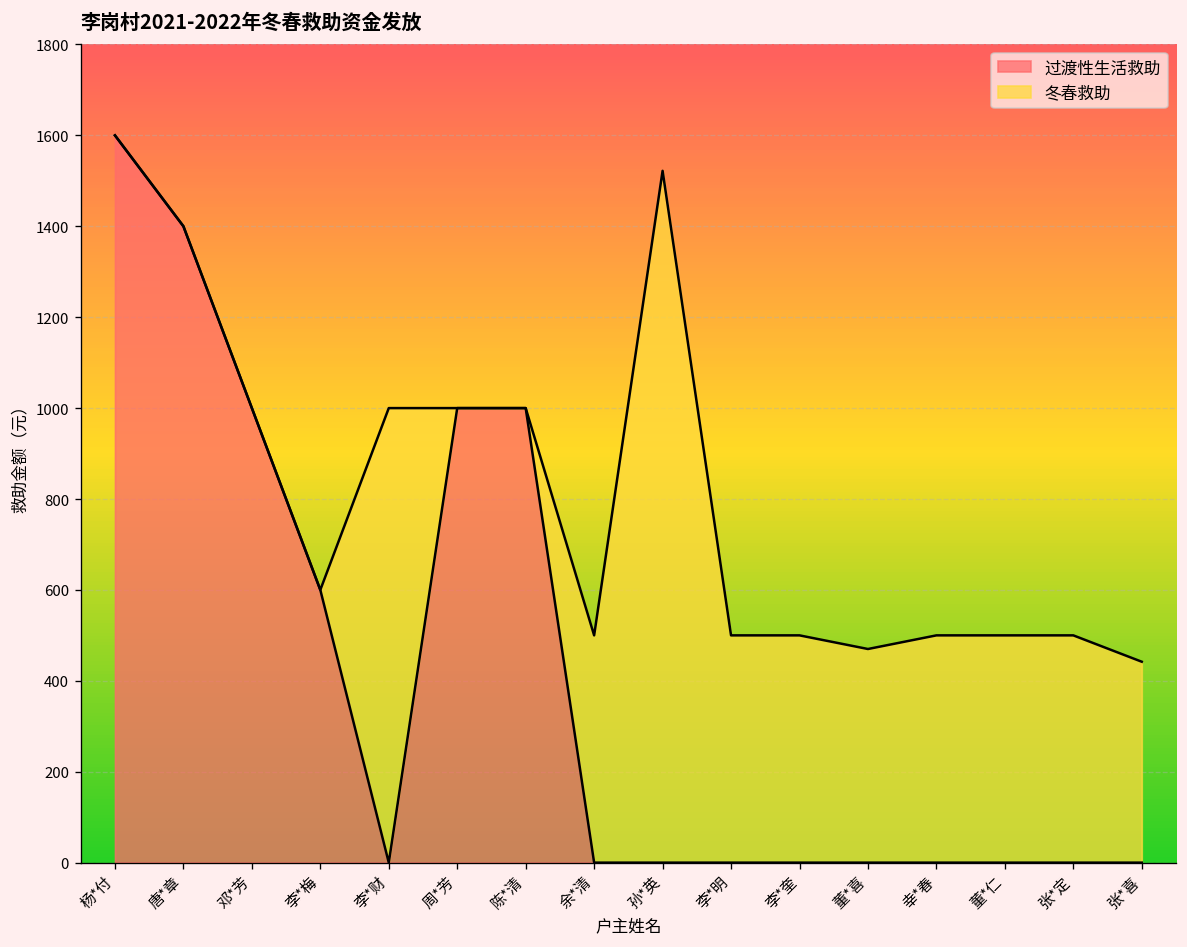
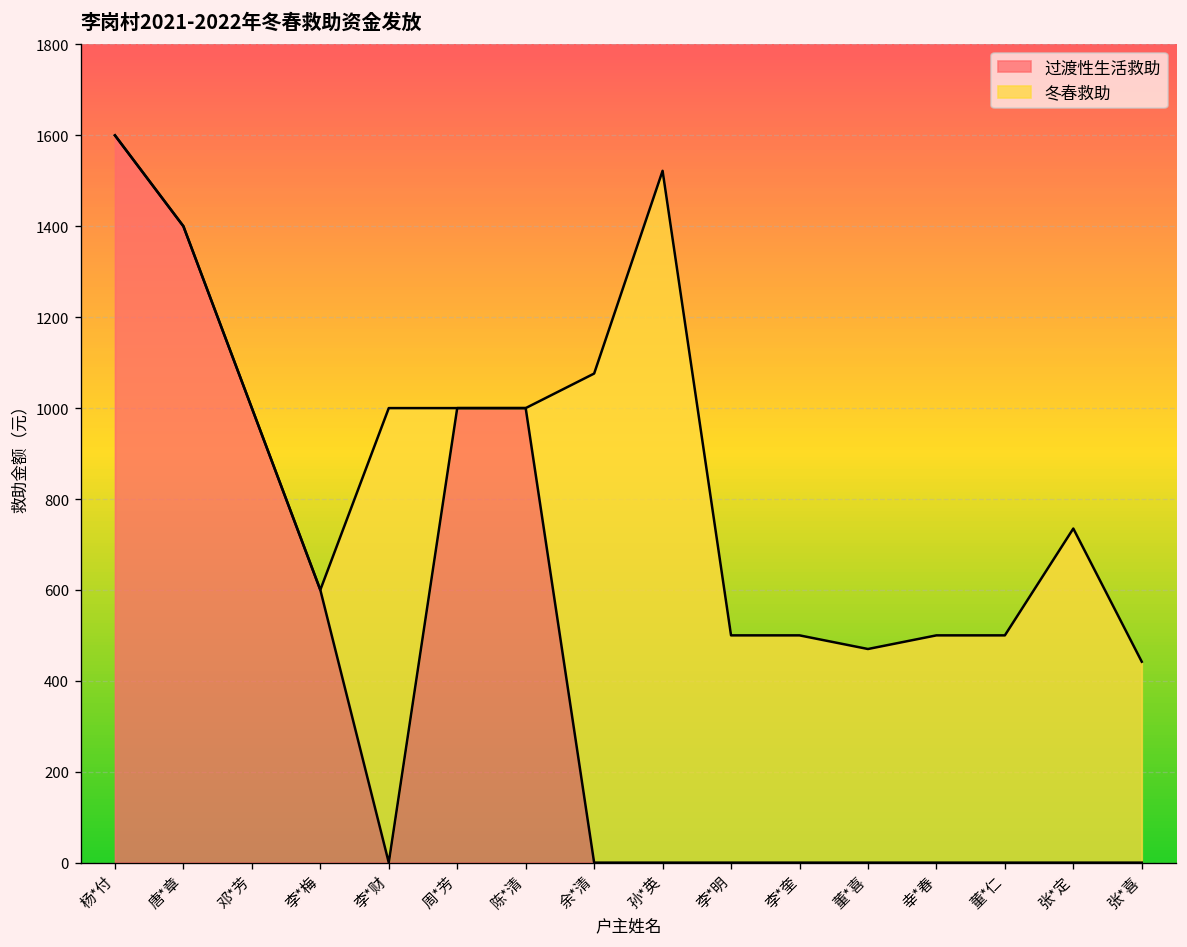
  {
    "过渡性生活救助": {
      "李*财": 0,
      "余*清": 0,
      "孙*英": 0,
      "李*明": 0,
      "李*奎": 0,
      "董*喜": 0,
      "幸*春": 0,
      "董*仁": 0,
      "张*定": 0,
      "张*喜": 0
    },
    "冬春救助": {
      "李*财": 1000,
-     "余*清": 500,
+     "余*清": 1080,
      "孙*英": 1520,
      "李*明": 500,
      "李*奎": 500,
      "董*喜": 470,
      "幸*春": 500,
      "董*仁": 500,
-     "张*定": 500,
+     "张*定": 740,
      "张*喜": 440
    }
  }
